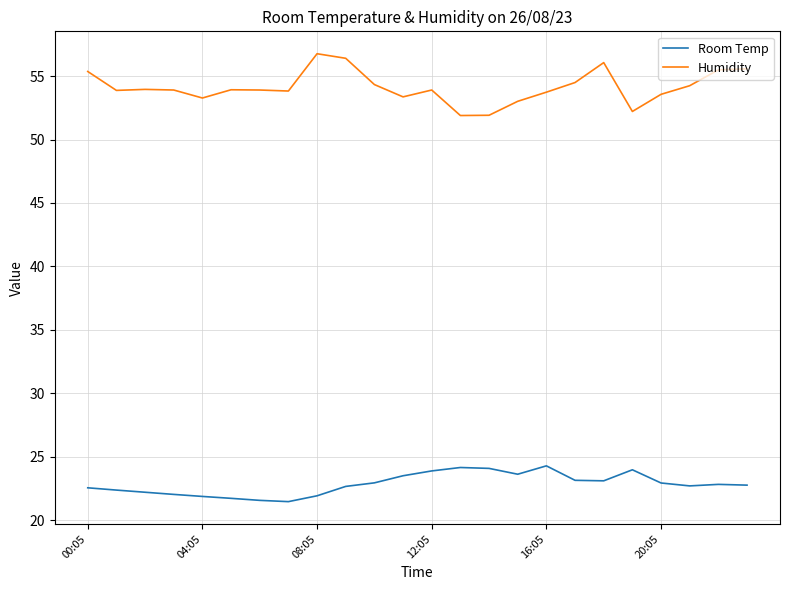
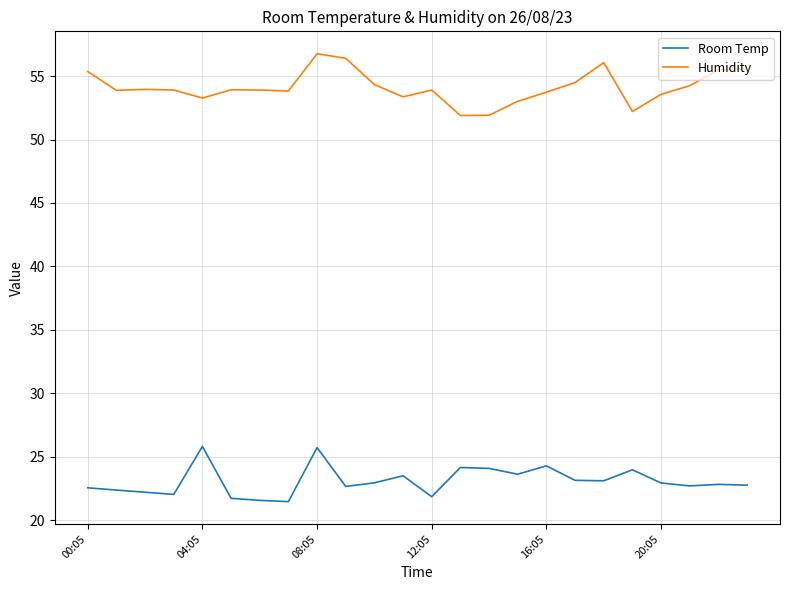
  {
    "Room Temp": {
      "00:05": 22.6,
-     "04:05": 21.9,
-     "08:05": 21.9,
-     "12:05": 23.9,
+     "04:05": 25.8,
+     "08:05": 25.7,
+     "12:05": 21.9,
      "16:05": 24.3,
      "20:05": 22.9
    },
    "Humidity": {
      "00:05": 55.4,
      "04:05": 53.3,
      "08:05": 56.8,
      "12:05": 53.9,
      "16:05": 53.7,
      "20:05": 53.6
    }
  }
